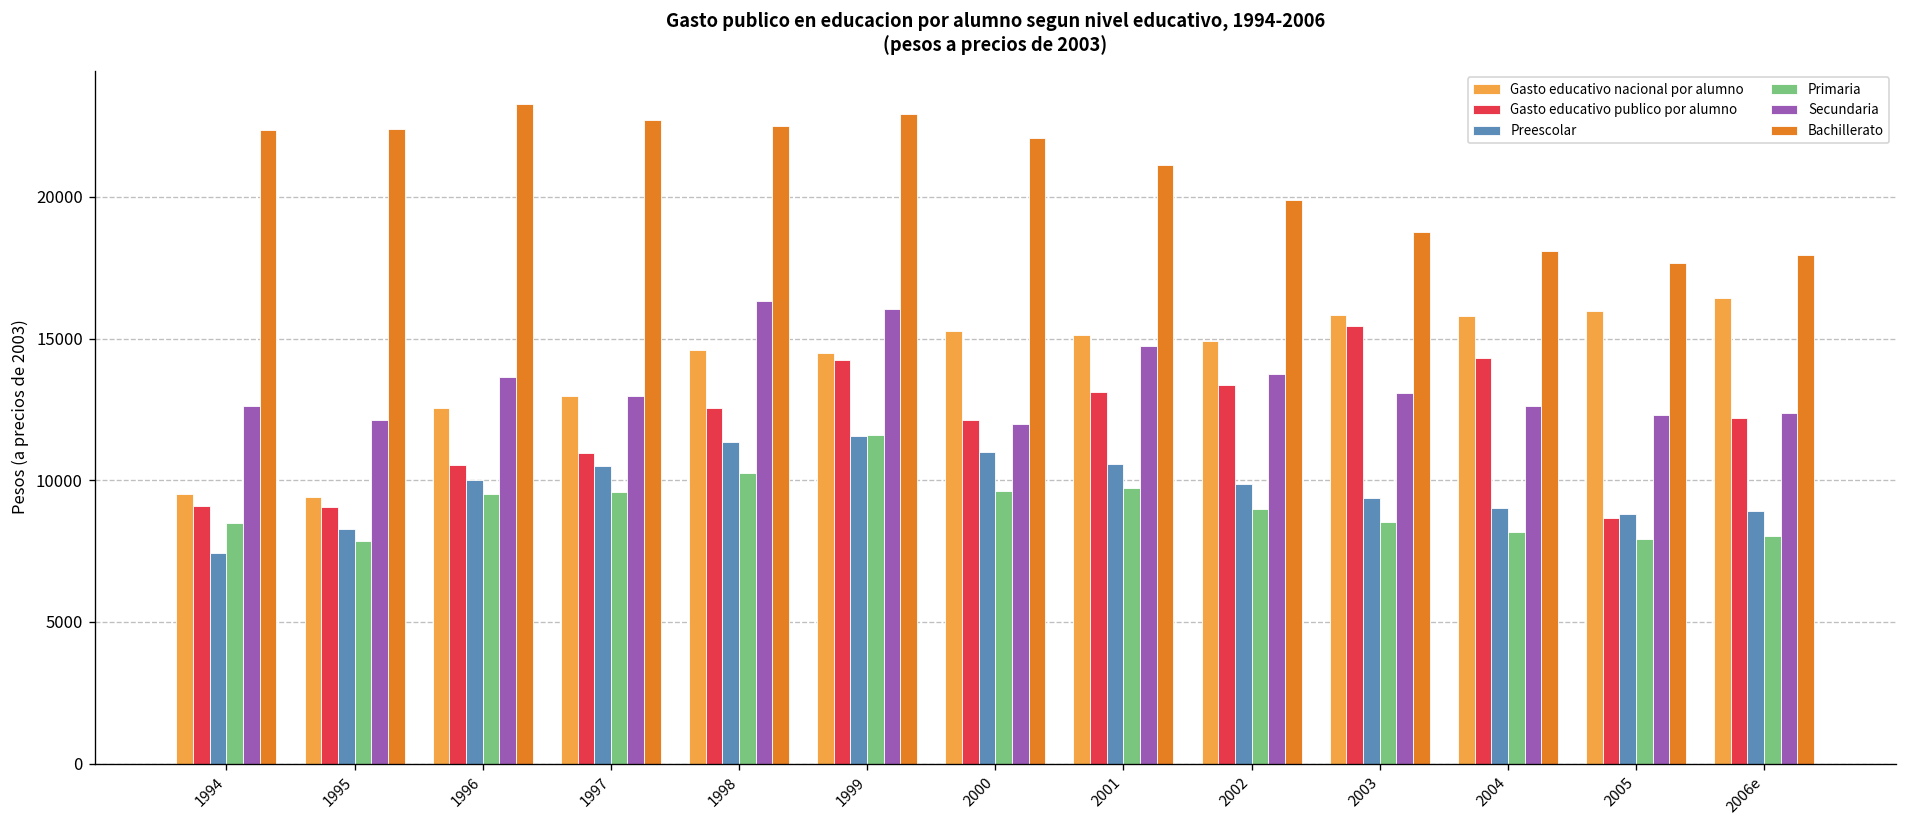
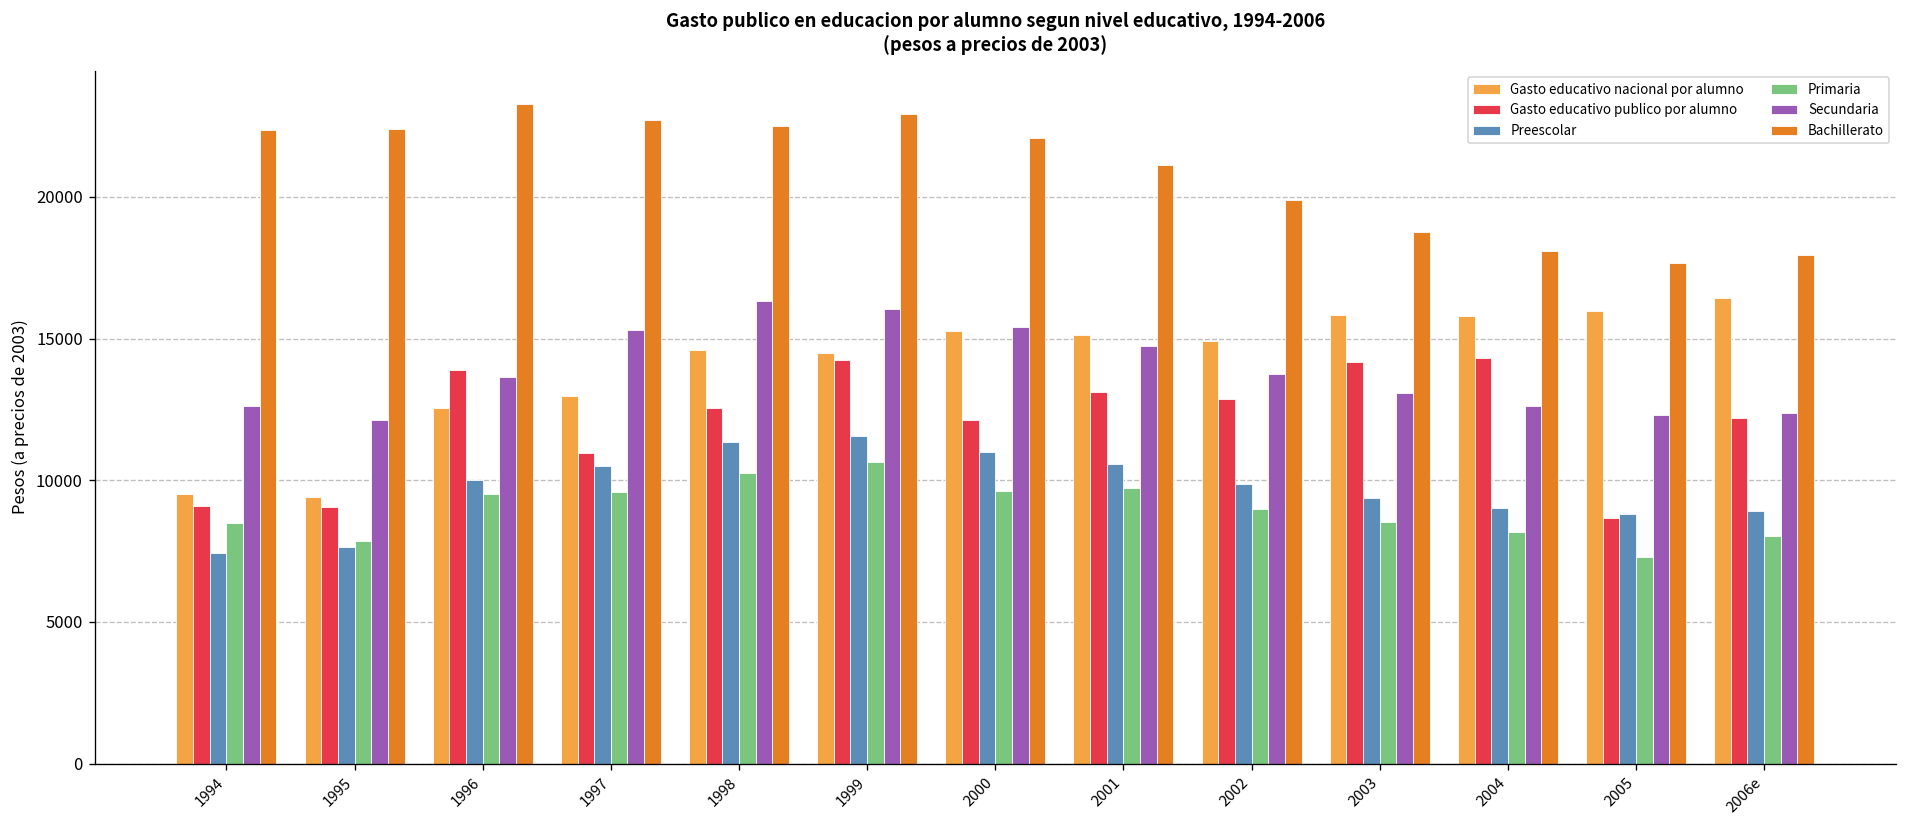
  {
    "Gasto educativo publico por alumno": {
      "1994": 9100,
      "1995": 9100,
-     "1996": 10500,
+     "1996": 13900,
      "1997": 11000,
      "1998": 12500,
      "1999": 14200,
      "2000": 12100,
      "2001": 13100,
-     "2002": 13400,
-     "2003": 15500,
+     "2002": 12900,
+     "2003": 14200,
      "2004": 14300,
      "2005": 8700,
      "2006e": 12200
    },
    "Preescolar": {
      "1994": 7400,
-     "1995": 8300,
+     "1995": 7600,
      "1996": 10000,
      "1997": 10500,
      "1998": 11300,
      "1999": 11600,
      "2000": 11000,
      "2001": 10600,
      "2002": 9900,
      "2003": 9400,
      "2004": 9000,
      "2005": 8800,
      "2006e": 8900
    },
    "Primaria": {
      "1994": 8500,
      "1995": 7900,
      "1996": 9500,
      "1997": 9600,
      "1998": 10300,
-     "1999": 11600,
+     "1999": 10600,
      "2000": 9600,
      "2001": 9700,
      "2002": 9000,
      "2003": 8500,
      "2004": 8200,
-     "2005": 7900,
+     "2005": 7300,
      "2006e": 8000
    },
    "Secundaria": {
      "1994": 12600,
      "1995": 12100,
      "1996": 13700,
-     "1997": 13000,
+     "1997": 15300,
      "1998": 16300,
      "1999": 16000,
-     "2000": 12000,
+     "2000": 15400,
      "2001": 14700,
      "2002": 13800,
      "2003": 13100,
      "2004": 12600,
      "2005": 12300,
      "2006e": 12400
    }
  }
